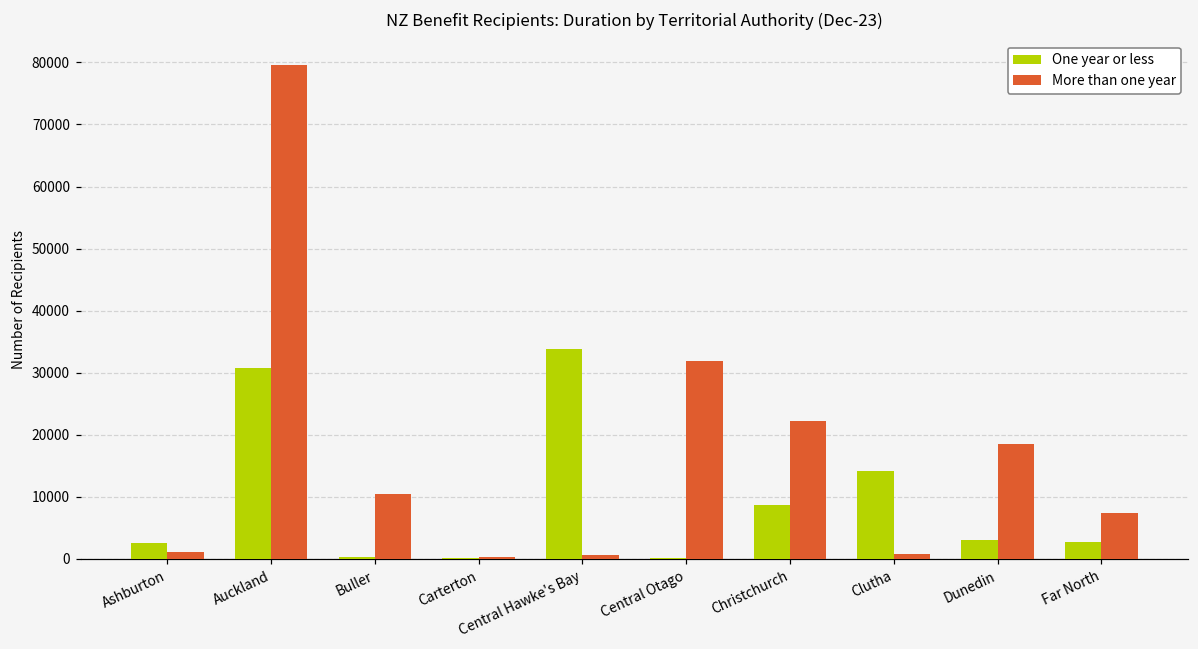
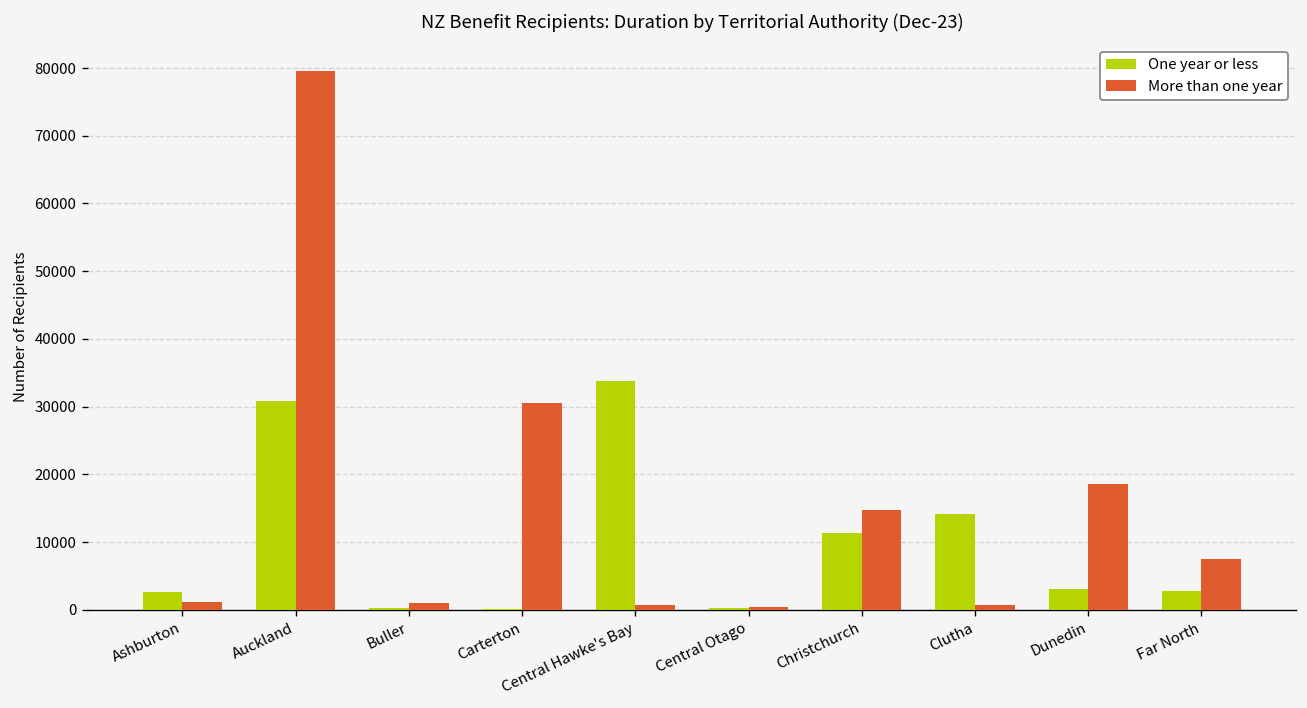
  {
    "One year or less": {
      "Ashburton": 3000,
      "Auckland": 31000,
      "Central Hawke's Bay": 34000,
-     "Christchurch": 9000,
+     "Christchurch": 11000,
      "Clutha": 14000,
      "Dunedin": 3000,
      "Far North": 3000
    },
    "More than one year": {
      "Ashburton": 1000,
      "Auckland": 79000,
-     "Buller": 10000,
-     "Carterton": 0,
+     "Buller": 1000,
+     "Carterton": 30000,
      "Central Hawke's Bay": 1000,
-     "Central Otago": 32000,
-     "Christchurch": 22000,
+     "Central Otago": 0,
+     "Christchurch": 15000,
      "Clutha": 1000,
      "Dunedin": 19000,
      "Far North": 7000
    }
  }
